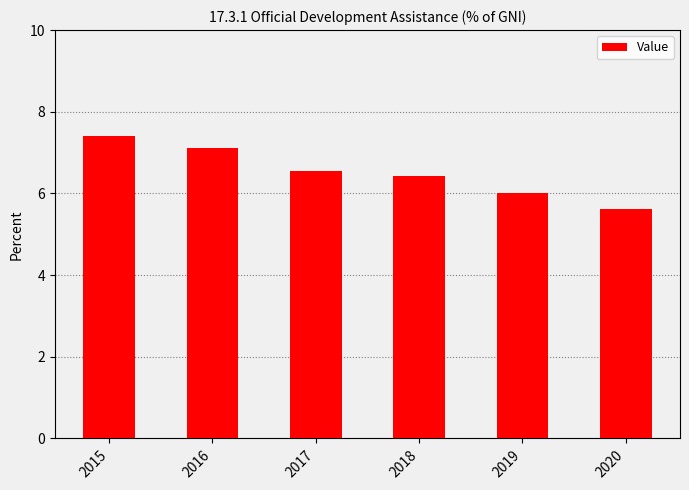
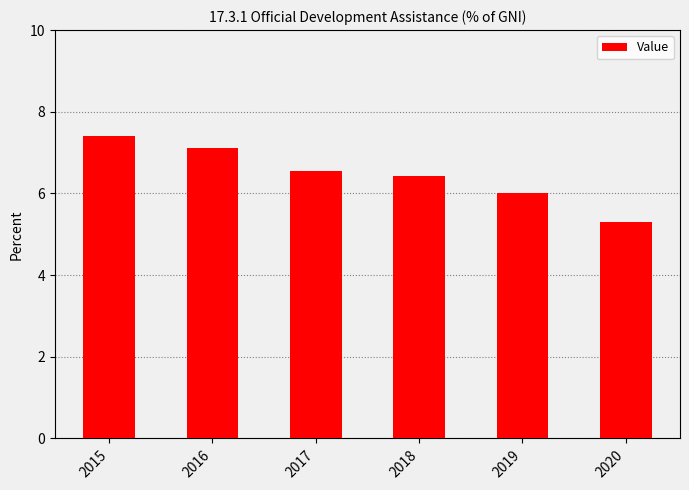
  {
    "2015": 7.4,
    "2016": 7.1,
    "2017": 6.6,
    "2018": 6.4,
    "2019": 6.0,
-   "2020": 5.6
+   "2020": 5.3
  }
